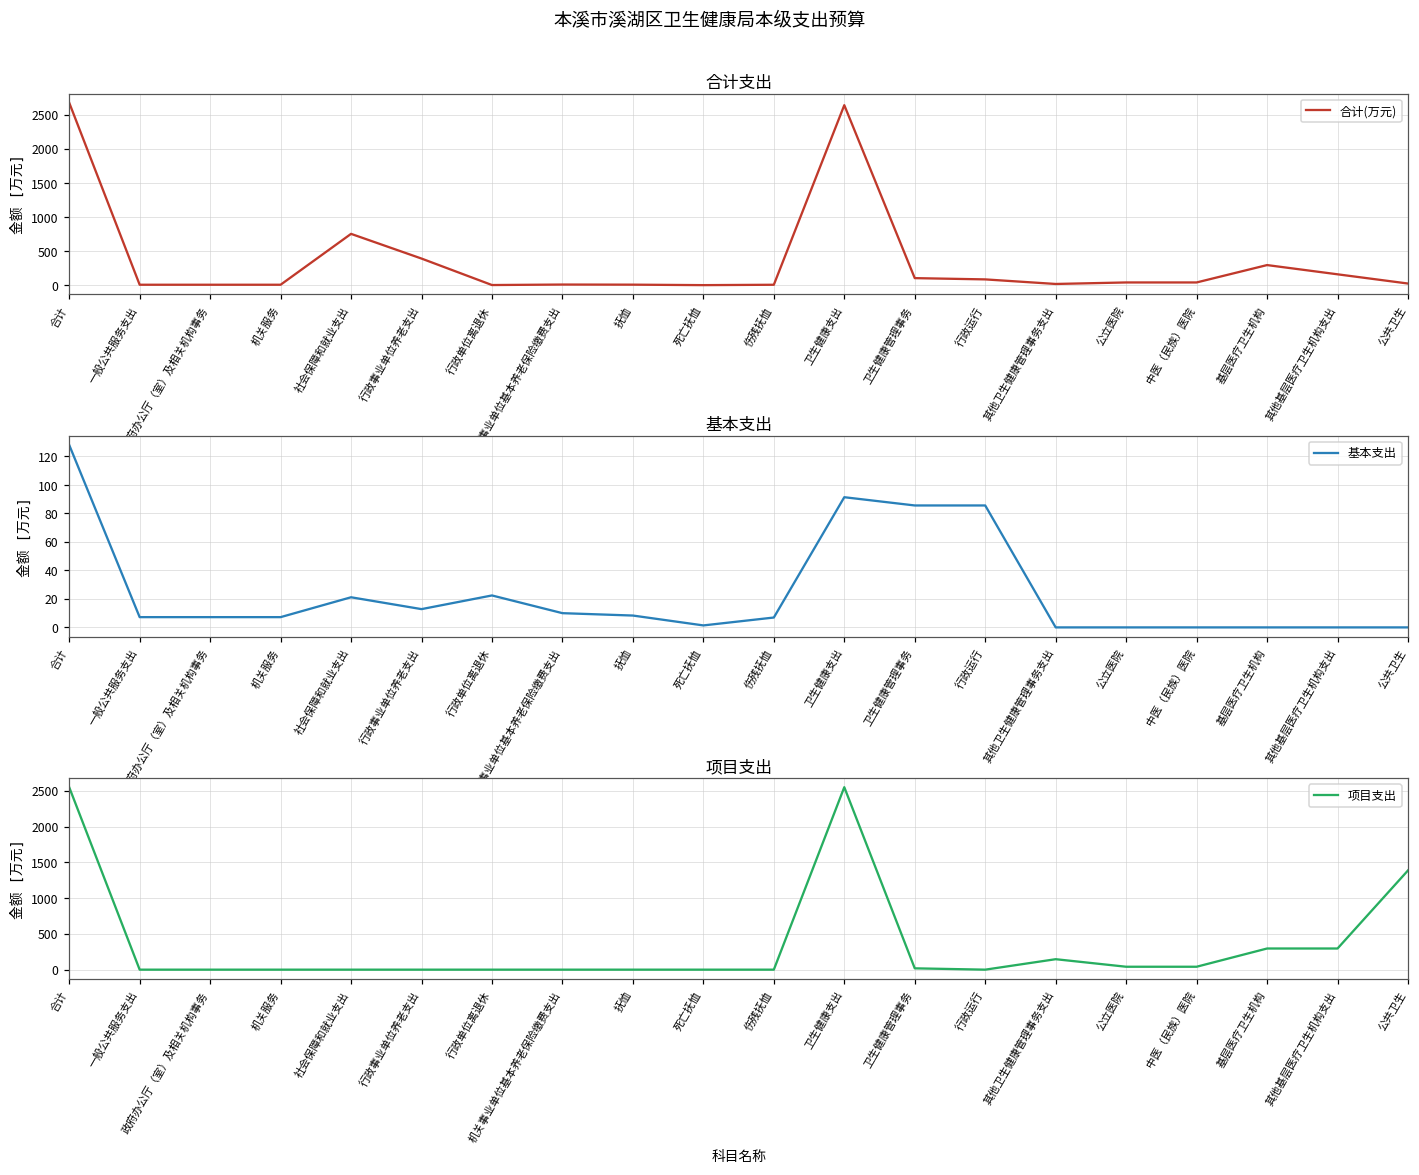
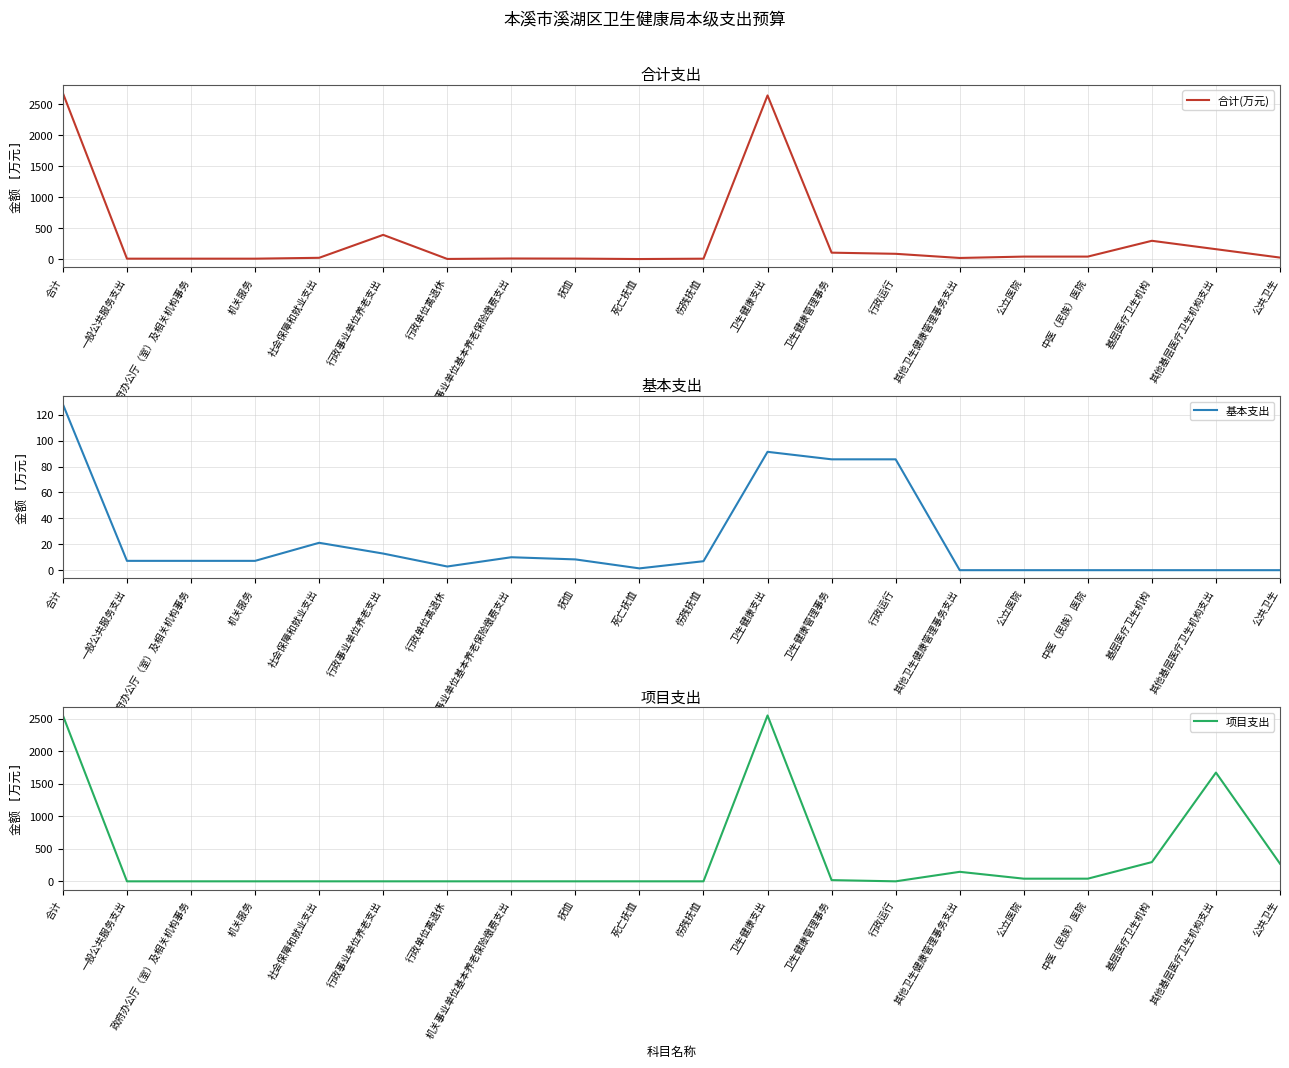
  {
    "合计支出": {
      "合计": 2700,
      "一般公共服务支出": 0,
      "政府办公厅（室）及相关机构事务": 0,
      "机关服务": 0,
-     "社会保障和就业支出": 800,
+     "社会保障和就业支出": 0,
      "行政事业单位养老支出": 400,
      "行政单位离退休": 0,
      "机关事业单位基本养老保险缴费支出": 0,
      "抚恤": 0,
      "死亡抚恤": 0,
      "伤残抚恤": 0,
      "卫生健康支出": 2600,
      "卫生健康管理事务": 100,
      "行政运行": 100,
      "其他卫生健康管理事务支出": 0,
      "公立医院": 0,
      "中医（民族）医院": 0,
      "基层医疗卫生机构": 300,
      "其他基层医疗卫生机构支出": 200,
      "公共卫生": 0
    },
    "基本支出": {
      "合计": 128,
      "一般公共服务支出": 7,
      "政府办公厅（室）及相关机构事务": 7,
      "机关服务": 7,
      "社会保障和就业支出": 21,
      "行政事业单位养老支出": 13,
-     "行政单位离退休": 22,
+     "行政单位离退休": 3,
      "机关事业单位基本养老保险缴费支出": 10,
      "抚恤": 8,
      "死亡抚恤": 1,
      "伤残抚恤": 7,
      "卫生健康支出": 91,
      "卫生健康管理事务": 86,
      "行政运行": 86,
      "其他卫生健康管理事务支出": 0,
      "公立医院": 0,
      "中医（民族）医院": 0,
      "基层医疗卫生机构": 0,
      "其他基层医疗卫生机构支出": 0,
      "公共卫生": 0
    },
    "项目支出": {
      "合计": 2500,
      "一般公共服务支出": 0,
      "政府办公厅（室）及相关机构事务": 0,
      "机关服务": 0,
      "社会保障和就业支出": 0,
      "行政事业单位养老支出": 0,
      "行政单位离退休": 0,
      "机关事业单位基本养老保险缴费支出": 0,
      "抚恤": 0,
      "死亡抚恤": 0,
      "伤残抚恤": 0,
      "卫生健康支出": 2500,
      "卫生健康管理事务": 0,
      "行政运行": 0,
      "其他卫生健康管理事务支出": 100,
      "公立医院": 0,
      "中医（民族）医院": 0,
      "基层医疗卫生机构": 300,
-     "其他基层医疗卫生机构支出": 300,
-     "公共卫生": 1400
+     "其他基层医疗卫生机构支出": 1700,
+     "公共卫生": 300
    }
  }
